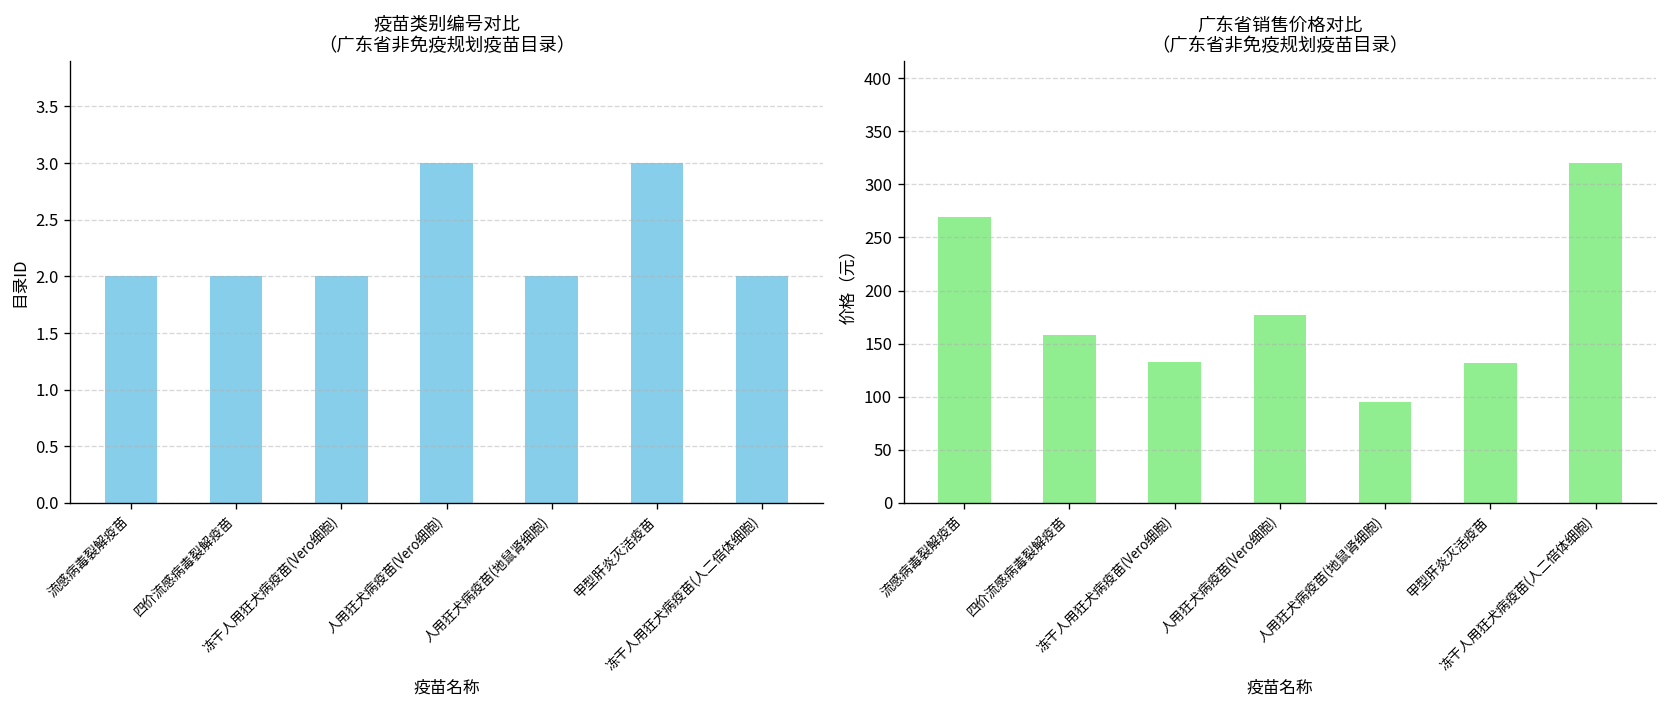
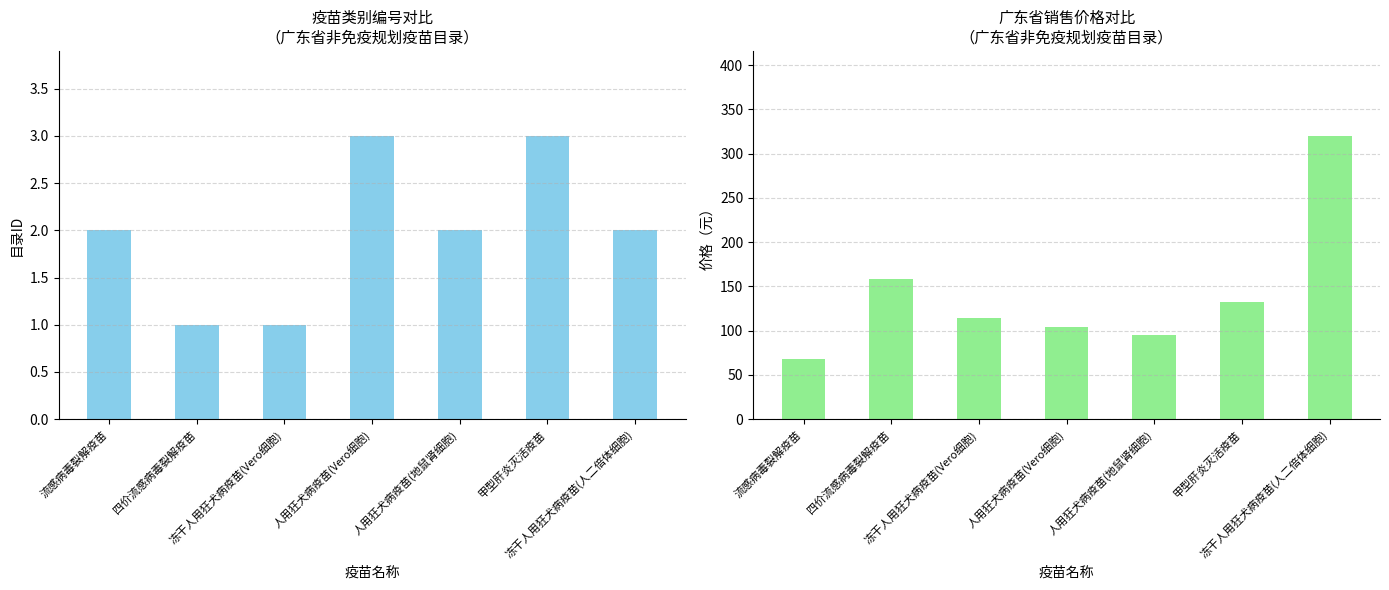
  {
    "疫苗类别编号对比 （广东省非免疫规划疫苗目录）": {
      "流感病毒裂解疫苗": 2,
-     "四价流感病毒裂解疫苗": 2,
-     "冻干人用狂犬病疫苗(Vero细胞)": 2,
+     "四价流感病毒裂解疫苗": 1,
+     "冻干人用狂犬病疫苗(Vero细胞)": 1,
      "人用狂犬病疫苗(Vero细胞)": 3,
      "人用狂犬病疫苗(地鼠肾细胞)": 2,
      "甲型肝炎灭活疫苗": 3,
      "冻干人用狂犬病疫苗(人二倍体细胞)": 2
    },
    "广东省销售价格对比 （广东省非免疫规划疫苗目录）": {
-     "流感病毒裂解疫苗": 270,
+     "流感病毒裂解疫苗": 70,
      "四价流感病毒裂解疫苗": 160,
-     "冻干人用狂犬病疫苗(Vero细胞)": 130,
-     "人用狂犬病疫苗(Vero细胞)": 180,
+     "冻干人用狂犬病疫苗(Vero细胞)": 110,
+     "人用狂犬病疫苗(Vero细胞)": 100,
      "人用狂犬病疫苗(地鼠肾细胞)": 100,
      "甲型肝炎灭活疫苗": 130,
      "冻干人用狂犬病疫苗(人二倍体细胞)": 320
    }
  }
